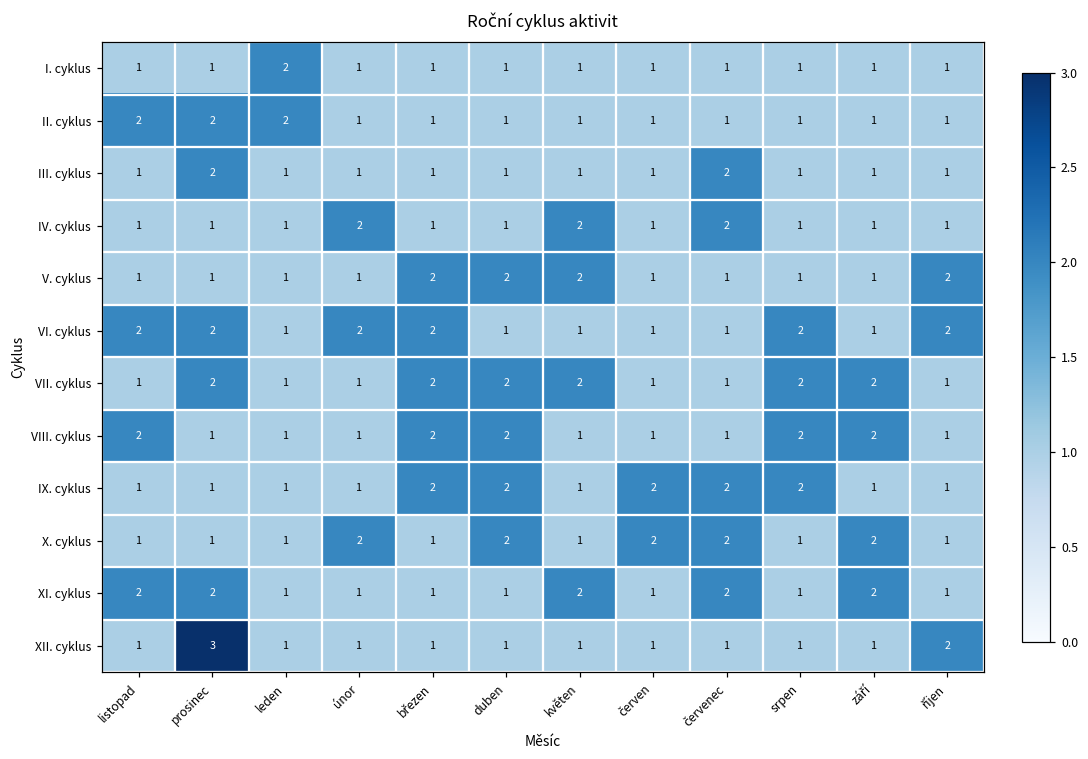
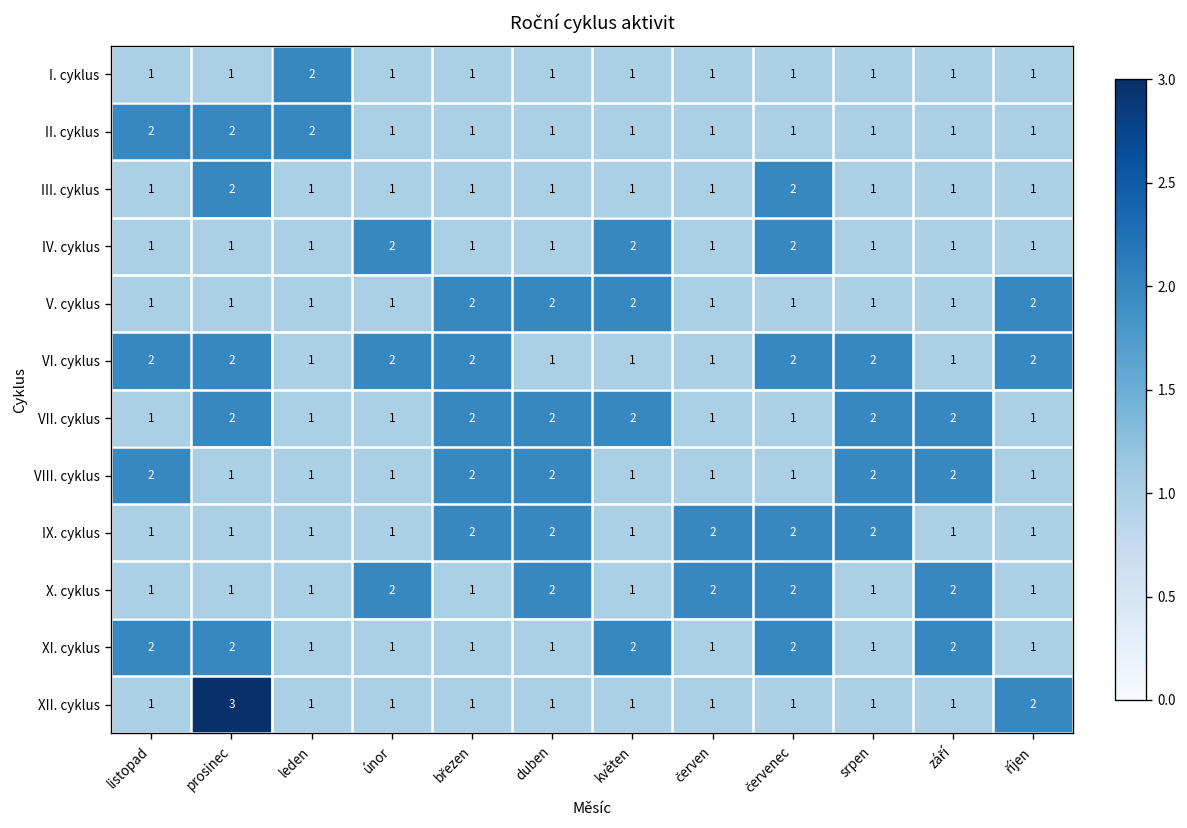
  {
    "I. cyklus": {
      "listopad": 1,
      "prosinec": 1,
      "leden": 2,
      "únor": 1,
      "březen": 1,
      "duben": 1,
      "květen": 1,
      "červen": 1,
      "červenec": 1,
      "srpen": 1,
      "září": 1,
      "říjen": 1
    },
    "II. cyklus": {
      "listopad": 2,
      "prosinec": 2,
      "leden": 2,
      "únor": 1,
      "březen": 1,
      "duben": 1,
      "květen": 1,
      "červen": 1,
      "červenec": 1,
      "srpen": 1,
      "září": 1,
      "říjen": 1
    },
    "III. cyklus": {
      "listopad": 1,
      "prosinec": 2,
      "leden": 1,
      "únor": 1,
      "březen": 1,
      "duben": 1,
      "květen": 1,
      "červen": 1,
      "červenec": 2,
      "srpen": 1,
      "září": 1,
      "říjen": 1
    },
    "IV. cyklus": {
      "listopad": 1,
      "prosinec": 1,
      "leden": 1,
      "únor": 2,
      "březen": 1,
      "duben": 1,
      "květen": 2,
      "červen": 1,
      "červenec": 2,
      "srpen": 1,
      "září": 1,
      "říjen": 1
    },
    "V. cyklus": {
      "listopad": 1,
      "prosinec": 1,
      "leden": 1,
      "únor": 1,
      "březen": 2,
      "duben": 2,
      "květen": 2,
      "červen": 1,
      "červenec": 1,
      "srpen": 1,
      "září": 1,
      "říjen": 2
    },
    "VI. cyklus": {
      "listopad": 2,
      "prosinec": 2,
      "leden": 1,
      "únor": 2,
      "březen": 2,
      "duben": 1,
      "květen": 1,
      "červen": 1,
-     "červenec": 1,
+     "červenec": 2,
      "srpen": 2,
      "září": 1,
      "říjen": 2
    },
    "VII. cyklus": {
      "listopad": 1,
      "prosinec": 2,
      "leden": 1,
      "únor": 1,
      "březen": 2,
      "duben": 2,
      "květen": 2,
      "červen": 1,
      "červenec": 1,
      "srpen": 2,
      "září": 2,
      "říjen": 1
    },
    "VIII. cyklus": {
      "listopad": 2,
      "prosinec": 1,
      "leden": 1,
      "únor": 1,
      "březen": 2,
      "duben": 2,
      "květen": 1,
      "červen": 1,
      "červenec": 1,
      "srpen": 2,
      "září": 2,
      "říjen": 1
    },
    "IX. cyklus": {
      "listopad": 1,
      "prosinec": 1,
      "leden": 1,
      "únor": 1,
      "březen": 2,
      "duben": 2,
      "květen": 1,
      "červen": 2,
      "červenec": 2,
      "srpen": 2,
      "září": 1,
      "říjen": 1
    },
    "X. cyklus": {
      "listopad": 1,
      "prosinec": 1,
      "leden": 1,
      "únor": 2,
      "březen": 1,
      "duben": 2,
      "květen": 1,
      "červen": 2,
      "červenec": 2,
      "srpen": 1,
      "září": 2,
      "říjen": 1
    },
    "XI. cyklus": {
      "listopad": 2,
      "prosinec": 2,
      "leden": 1,
      "únor": 1,
      "březen": 1,
      "duben": 1,
      "květen": 2,
      "červen": 1,
      "červenec": 2,
      "srpen": 1,
      "září": 2,
      "říjen": 1
    },
    "XII. cyklus": {
      "listopad": 1,
      "prosinec": 3,
      "leden": 1,
      "únor": 1,
      "březen": 1,
      "duben": 1,
      "květen": 1,
      "červen": 1,
      "červenec": 1,
      "srpen": 1,
      "září": 1,
      "říjen": 2
    }
  }
